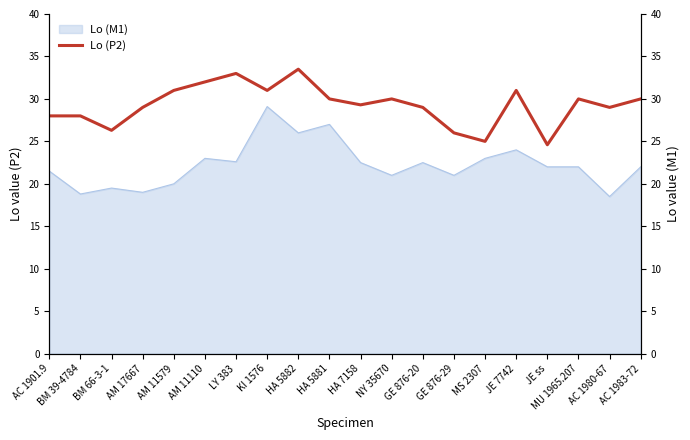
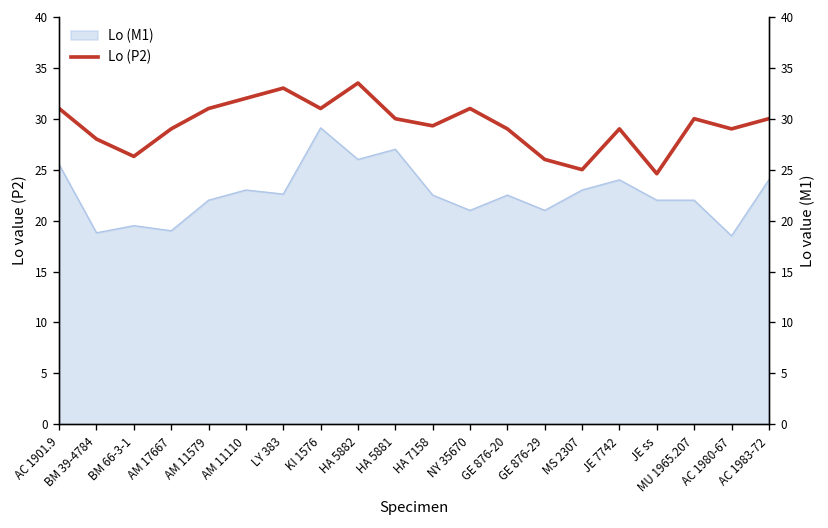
  {
    "Lo (M1)": {
-     "AC 1901.9": 22,
+     "AC 1901.9": 26,
      "BM 39-4784": 19,
      "BM 66-3-1": 20,
      "AM 17667": 19,
-     "AM 11579": 20,
+     "AM 11579": 22,
      "AM 11110": 23,
      "LY 383": 23,
      "KI 1576": 29,
      "HA 5882": 26,
      "HA 5881": 27,
      "HA 7158": 23,
      "NY 35670": 21,
      "GE 876-20": 23,
      "GE 876-29": 21,
      "MS 2307": 23,
      "JE 7742": 24,
      "JE ss": 22,
      "MU 1965.207": 22,
      "AC 1980-67": 19,
-     "AC 1983-72": 22
+     "AC 1983-72": 24
    },
    "Lo (P2)": {
-     "AC 1901.9": 28,
+     "AC 1901.9": 31,
      "BM 39-4784": 28,
      "BM 66-3-1": 26,
      "AM 17667": 29,
      "AM 11579": 31,
      "AM 11110": 32,
      "LY 383": 33,
      "KI 1576": 31,
      "HA 5882": 34,
      "HA 5881": 30,
      "HA 7158": 29,
-     "NY 35670": 30,
+     "NY 35670": 31,
      "GE 876-20": 29,
      "GE 876-29": 26,
      "MS 2307": 25,
-     "JE 7742": 31,
+     "JE 7742": 29,
      "JE ss": 25,
      "MU 1965.207": 30,
      "AC 1980-67": 29,
      "AC 1983-72": 30
    }
  }
